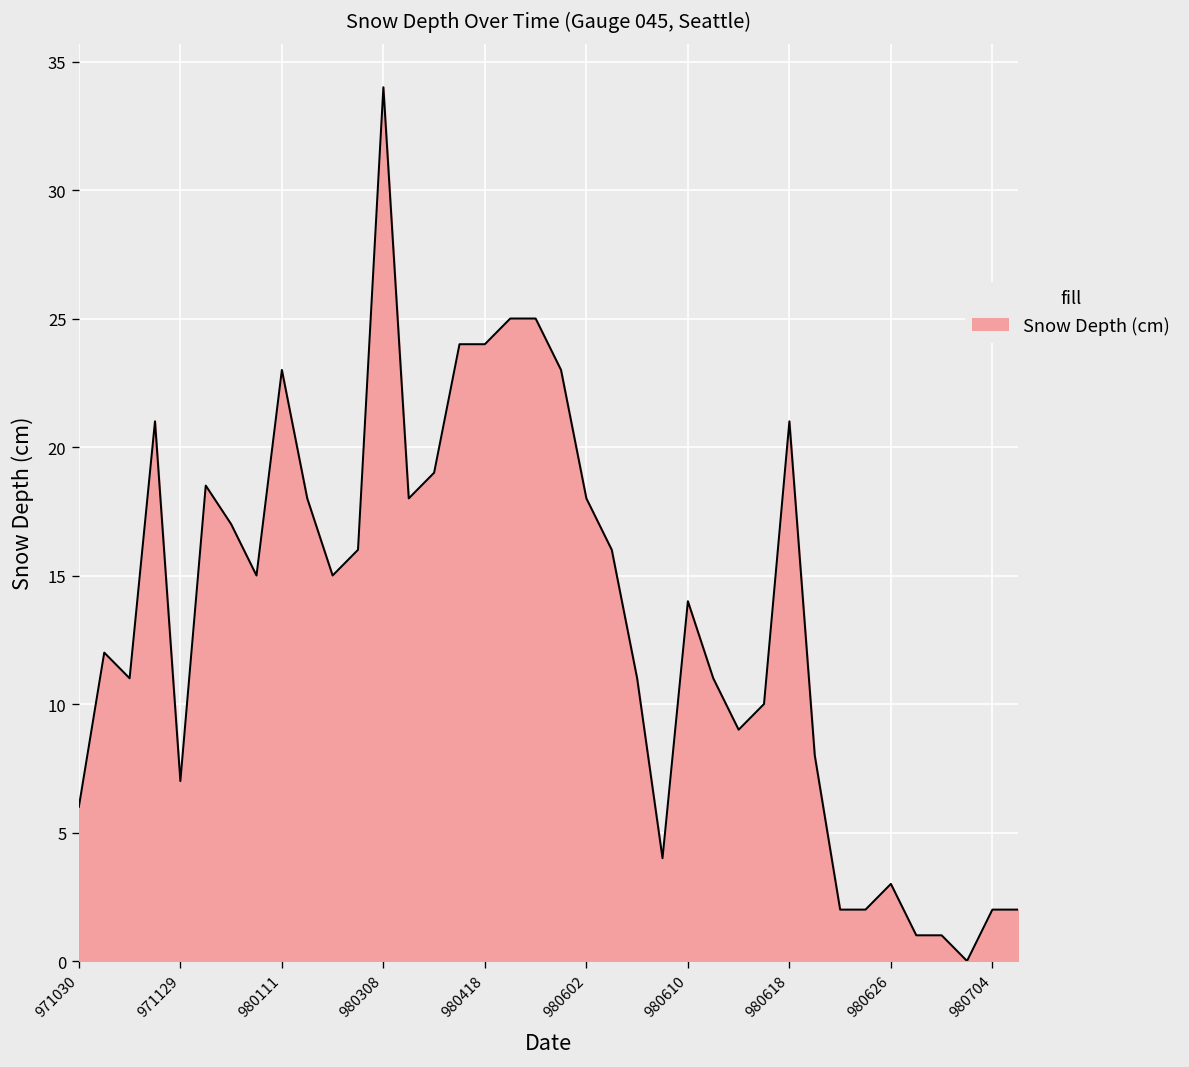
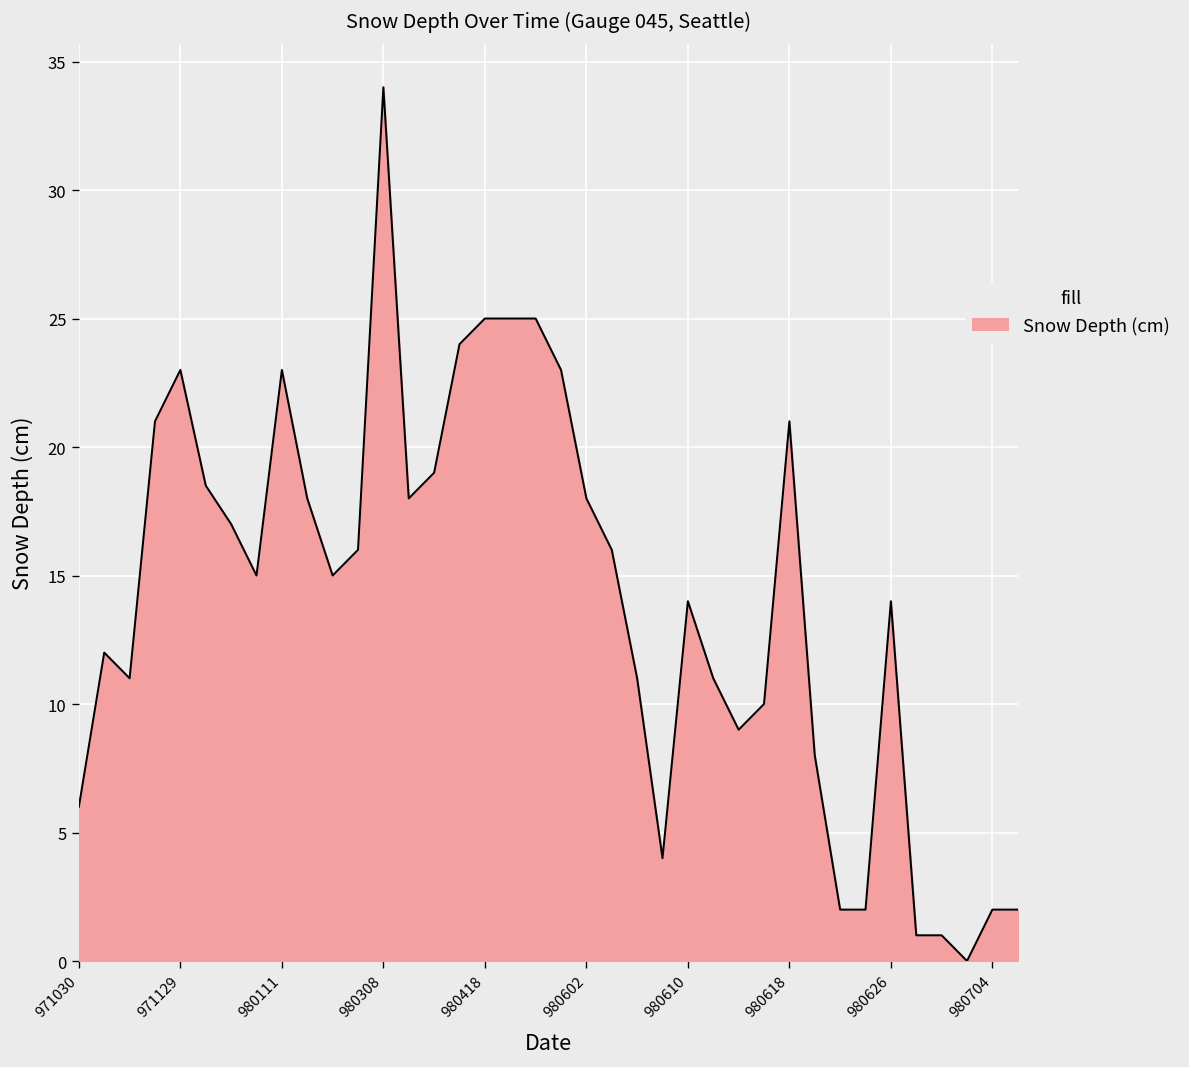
  {
    "971030": 6,
-   "971129": 7,
+   "971129": 23,
    "980111": 23,
    "980308": 34,
-   "980418": 24,
+   "980418": 25,
    "980602": 18,
    "980610": 14,
    "980618": 21,
-   "980626": 3,
+   "980626": 14,
    "980704": 2
  }
